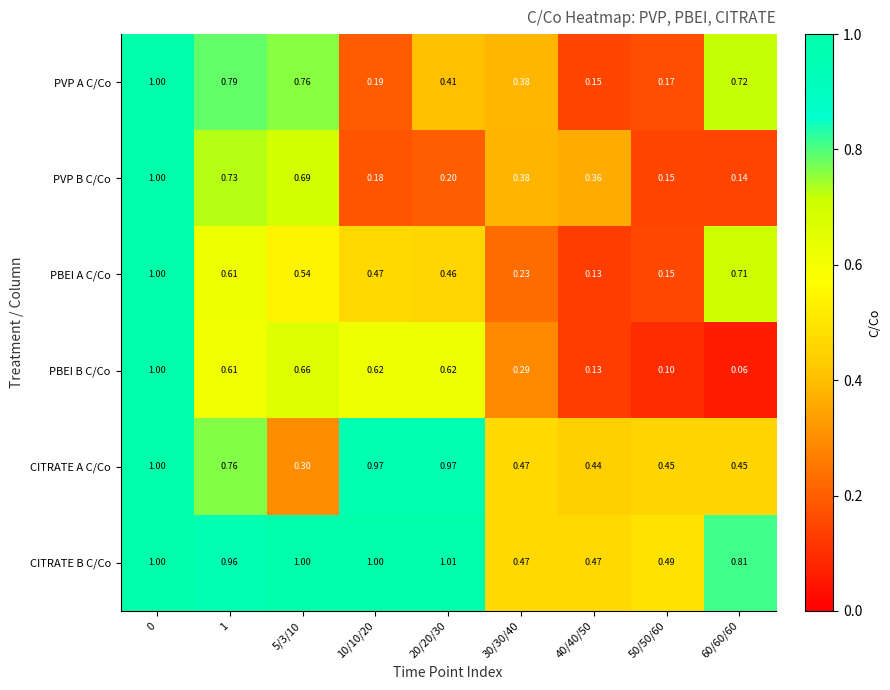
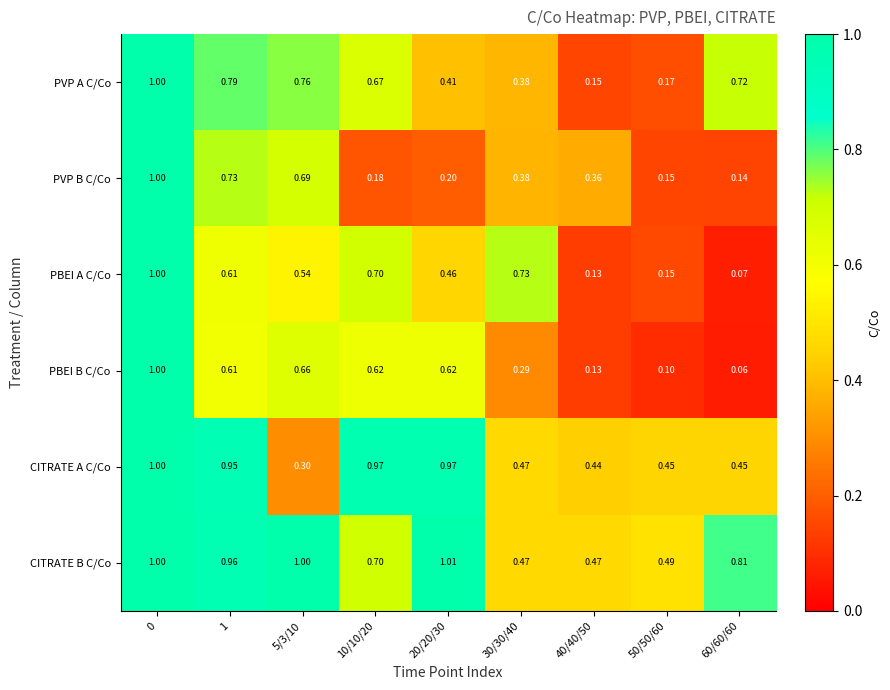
  {
    "PVP A C/Co": {
      "0": 1.00,
      "1": 0.79,
      "5/3/10": 0.76,
-     "10/10/20": 0.19,
+     "10/10/20": 0.67,
      "20/20/30": 0.41,
      "30/30/40": 0.38,
      "40/40/50": 0.15,
      "50/50/60": 0.17,
      "60/60/60": 0.72
    },
    "PVP B C/Co": {
      "0": 1.00,
      "1": 0.73,
      "5/3/10": 0.69,
      "10/10/20": 0.18,
      "20/20/30": 0.20,
      "30/30/40": 0.38,
      "40/40/50": 0.36,
      "50/50/60": 0.15,
      "60/60/60": 0.14
    },
    "PBEI A C/Co": {
      "0": 1.00,
      "1": 0.61,
      "5/3/10": 0.54,
-     "10/10/20": 0.47,
+     "10/10/20": 0.70,
      "20/20/30": 0.46,
-     "30/30/40": 0.23,
+     "30/30/40": 0.73,
      "40/40/50": 0.13,
      "50/50/60": 0.15,
-     "60/60/60": 0.71
+     "60/60/60": 0.07
    },
    "PBEI B C/Co": {
      "0": 1.00,
      "1": 0.61,
      "5/3/10": 0.66,
      "10/10/20": 0.62,
      "20/20/30": 0.62,
      "30/30/40": 0.29,
      "40/40/50": 0.13,
      "50/50/60": 0.10,
      "60/60/60": 0.06
    },
    "CITRATE A C/Co": {
      "0": 1.00,
-     "1": 0.76,
+     "1": 0.95,
      "5/3/10": 0.30,
      "10/10/20": 0.97,
      "20/20/30": 0.97,
      "30/30/40": 0.47,
      "40/40/50": 0.44,
      "50/50/60": 0.45,
      "60/60/60": 0.45
    },
    "CITRATE B C/Co": {
      "0": 1.00,
      "1": 0.96,
      "5/3/10": 1.00,
-     "10/10/20": 1.00,
+     "10/10/20": 0.70,
      "20/20/30": 1.01,
      "30/30/40": 0.47,
      "40/40/50": 0.47,
      "50/50/60": 0.49,
      "60/60/60": 0.81
    }
  }
